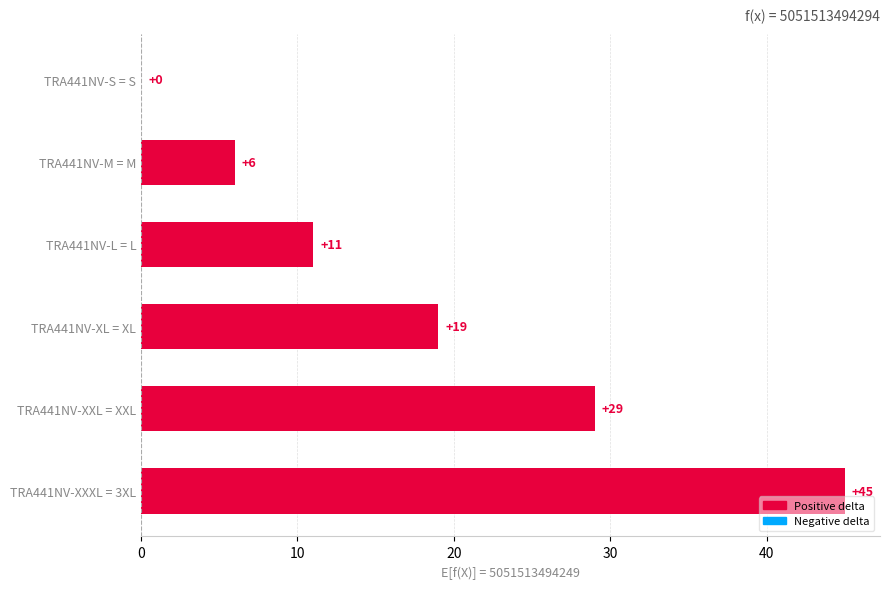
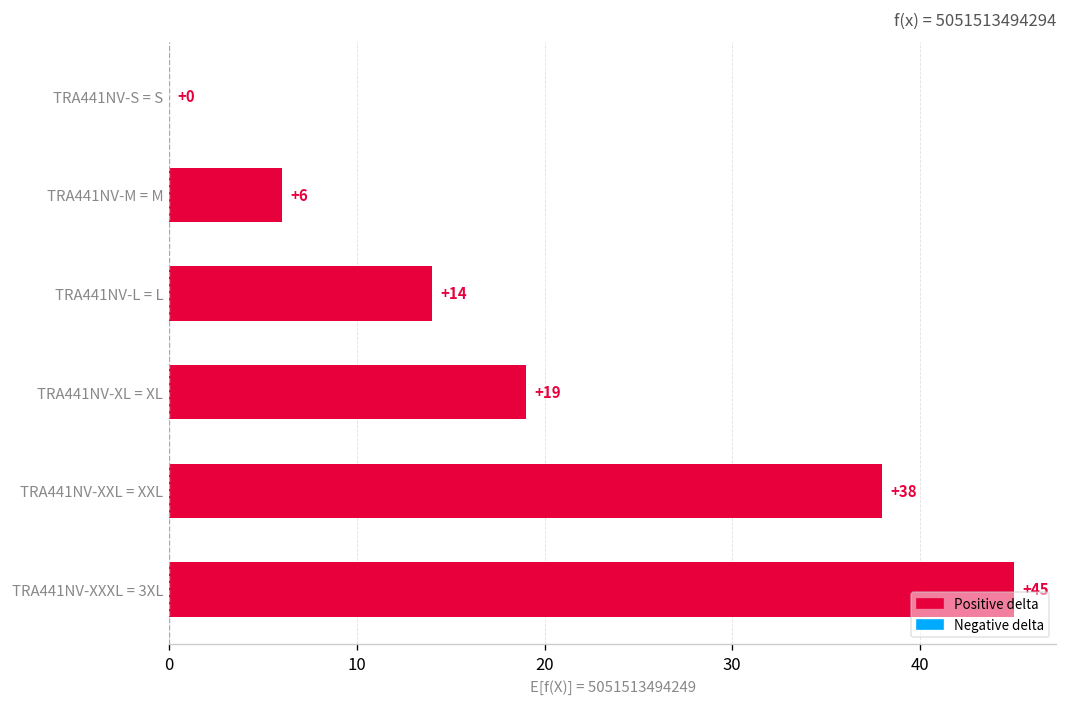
  {
    "TRA441NV-S = S": "+0",
    "TRA441NV-M = M": "+6",
-   "TRA441NV-L = L": "+11",
+   "TRA441NV-L = L": "+14",
    "TRA441NV-XL = XL": "+19",
-   "TRA441NV-XXL = XXL": "+29"
+   "TRA441NV-XXL = XXL": "+38"
  }
